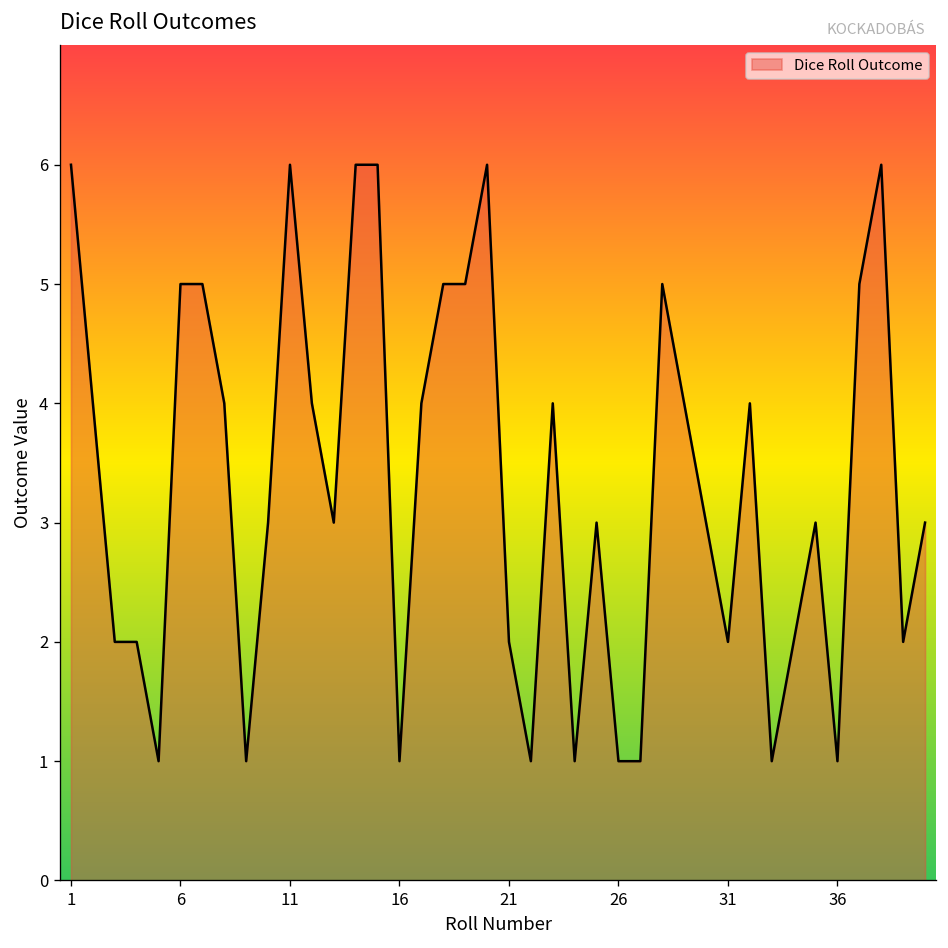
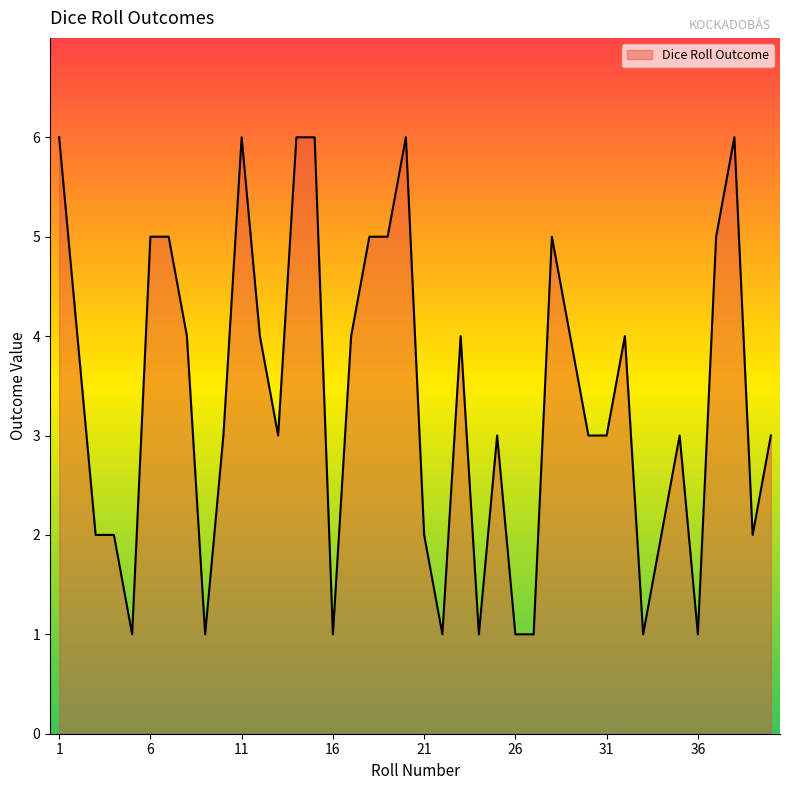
  {
    "1": 6,
    "6": 5,
    "11": 6,
    "16": 1,
    "21": 2,
    "26": 1,
-   "31": 2,
+   "31": 3,
    "36": 1
  }
